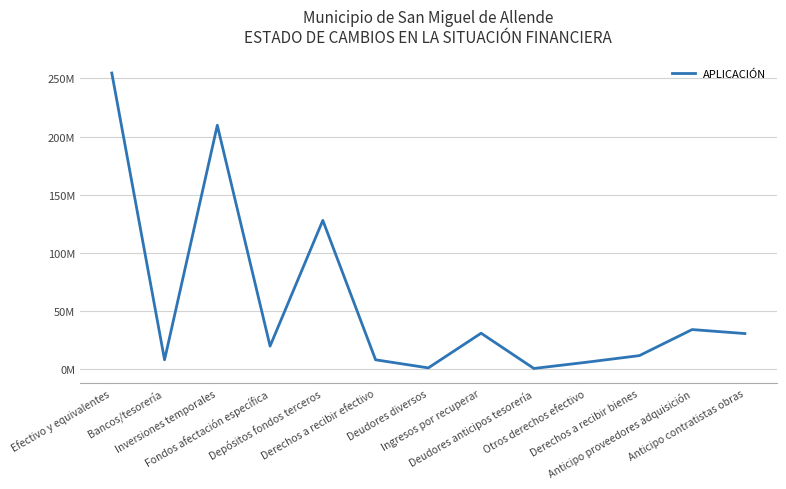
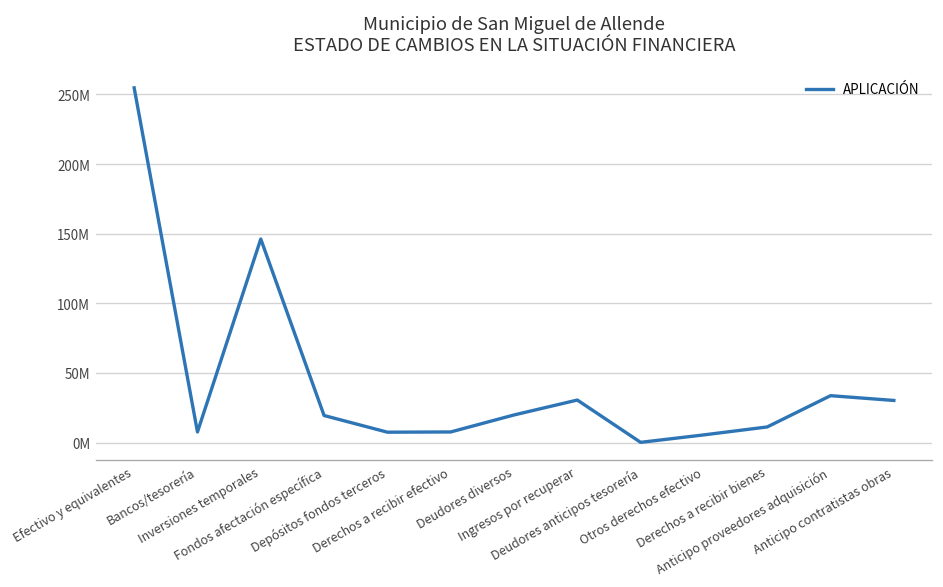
  {
    "Efectivo y equivalentes": 255000000,
    "Bancos/tesorería": 8000000,
-   "Inversiones temporales": 210000000,
+   "Inversiones temporales": 146000000,
    "Fondos afectación específica": 19000000,
-   "Depósitos fondos terceros": 128000000,
+   "Depósitos fondos terceros": 7000000,
    "Derechos a recibir efectivo": 8000000,
-   "Deudores diversos": 1000000,
+   "Deudores diversos": 20000000,
    "Ingresos por recuperar": 31000000,
    "Deudores anticipos tesorería": 0,
    "Otros derechos efectivo": 6000000,
    "Derechos a recibir bienes": 11000000,
    "Anticipo proveedores adquisición": 34000000,
    "Anticipo contratistas obras": 30000000
  }
